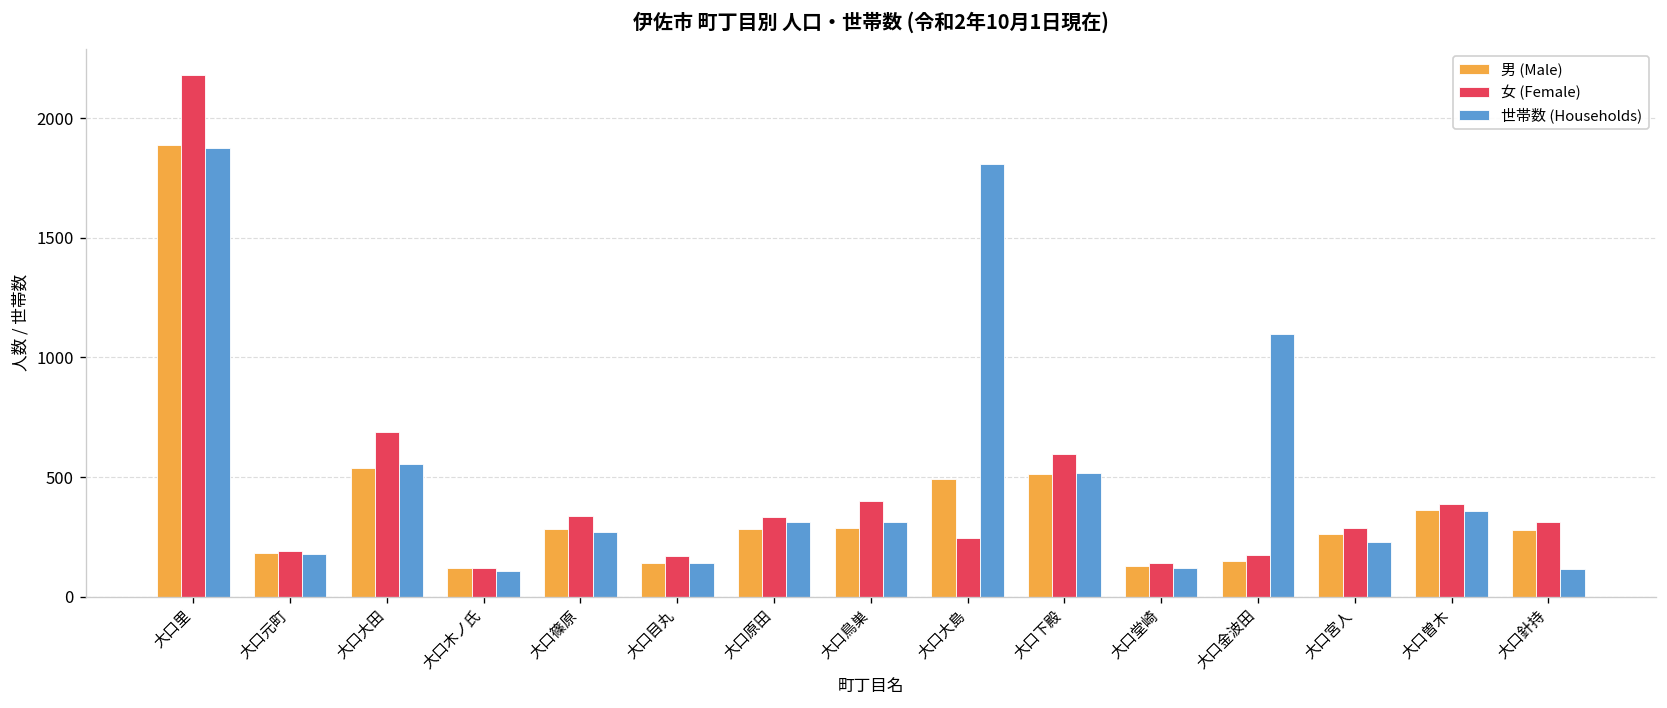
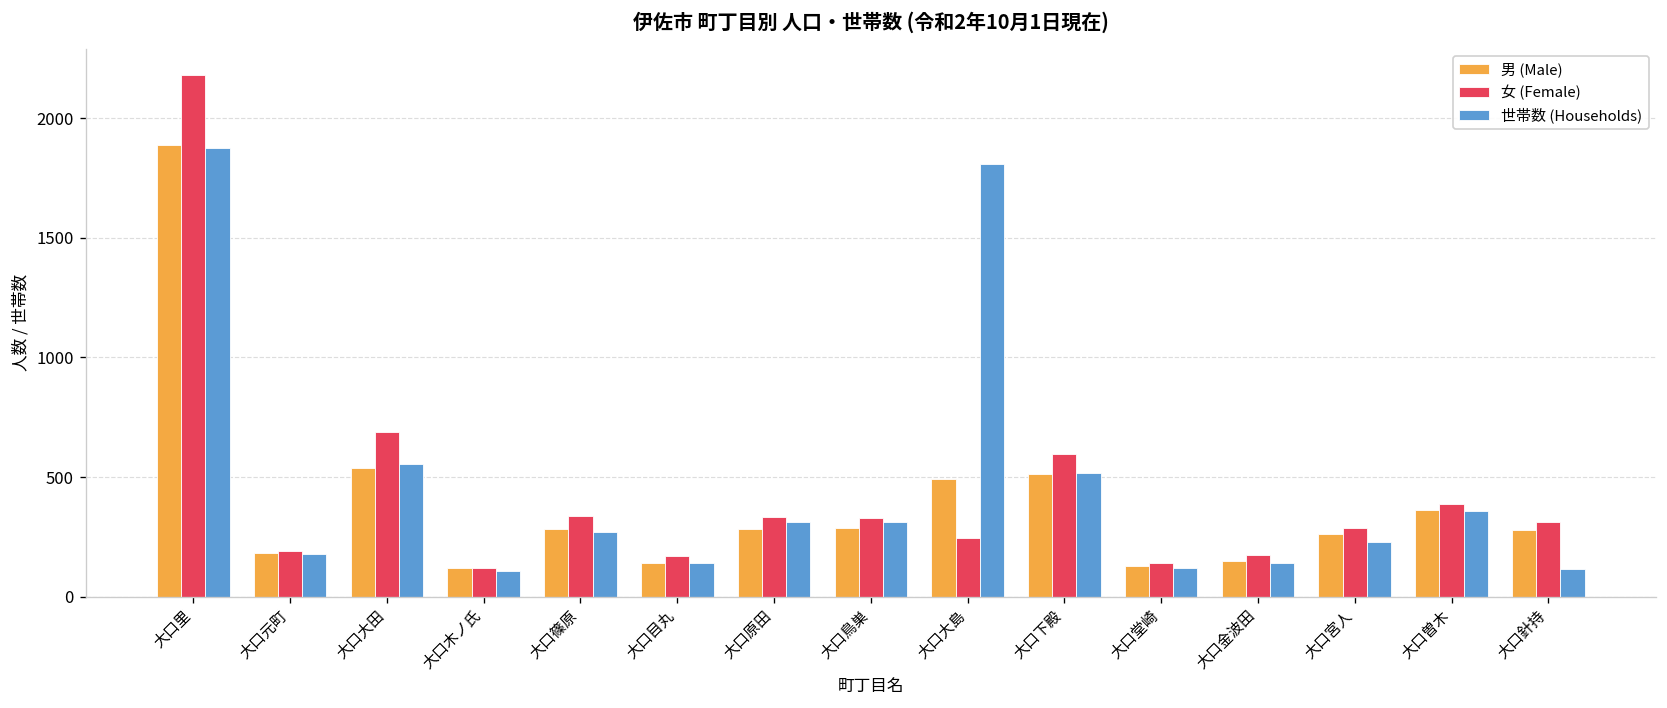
  {
    "男 (Male)": {
      "大口里": 1890,
      "大口元町": 180,
      "大口大田": 540,
      "大口木ノ氏": 120,
      "大口篠原": 280,
      "大口目丸": 140,
      "大口原田": 280,
      "大口鳥巣": 290,
      "大口大島": 490,
      "大口下殿": 510,
      "大口堂崎": 130,
      "大口金波田": 150,
      "大口宮人": 260,
      "大口曽木": 360,
      "大口針持": 280
    },
    "女 (Female)": {
      "大口里": 2180,
      "大口元町": 190,
      "大口大田": 690,
      "大口木ノ氏": 120,
      "大口篠原": 340,
      "大口目丸": 170,
      "大口原田": 330,
-     "大口鳥巣": 400,
+     "大口鳥巣": 330,
      "大口大島": 250,
      "大口下殿": 600,
      "大口堂崎": 140,
      "大口金波田": 170,
      "大口宮人": 290,
      "大口曽木": 390,
      "大口針持": 310
    },
    "世帯数 (Households)": {
      "大口里": 1870,
      "大口元町": 180,
      "大口大田": 560,
      "大口木ノ氏": 110,
      "大口篠原": 270,
      "大口目丸": 140,
      "大口原田": 310,
      "大口鳥巣": 310,
      "大口大島": 1810,
      "大口下殿": 520,
      "大口堂崎": 120,
-     "大口金波田": 1100,
+     "大口金波田": 140,
      "大口宮人": 230,
      "大口曽木": 360,
      "大口針持": 120
    }
  }
